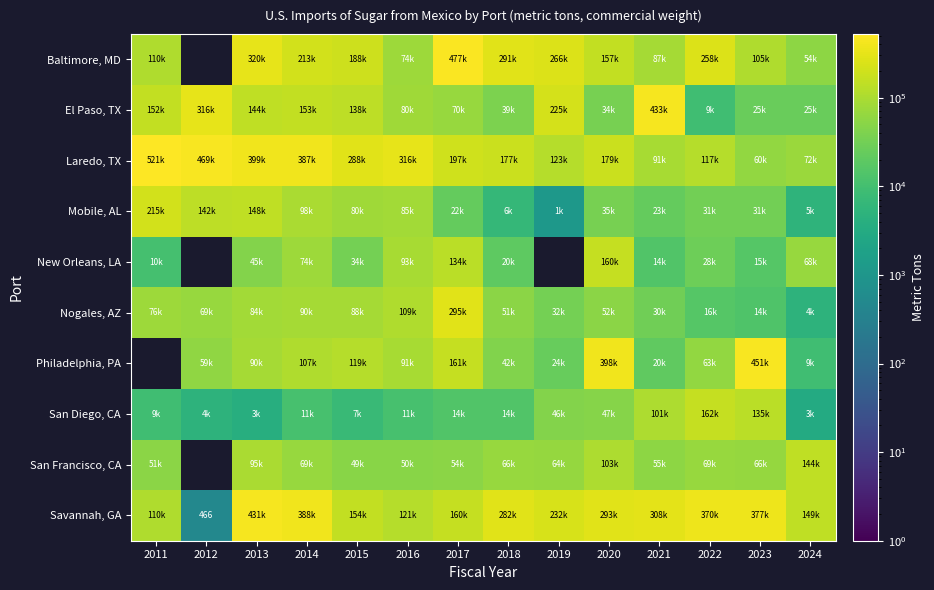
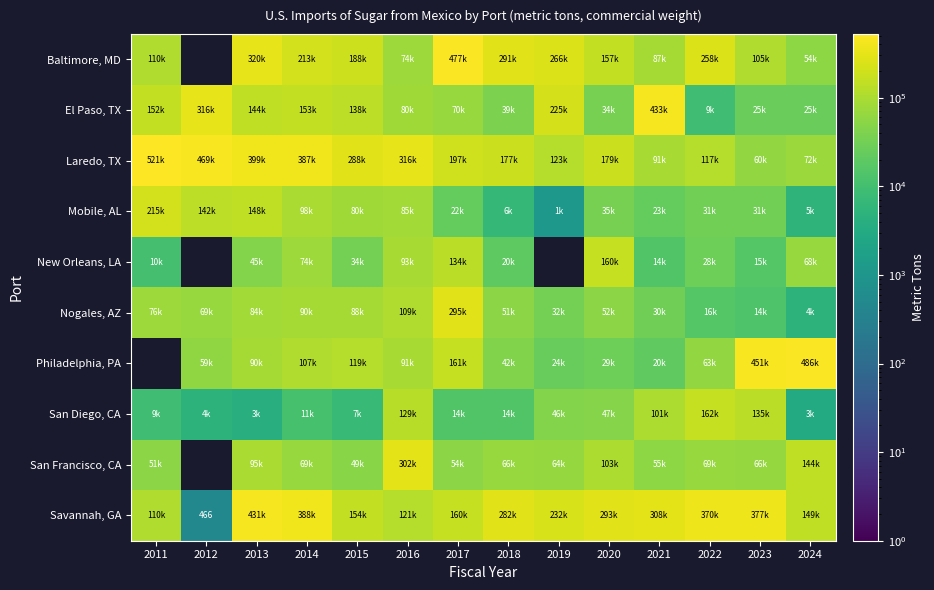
  {
    "Baltimore, MD": {
      "2011": "110k",
      "2013": "320k",
      "2014": "213k",
      "2015": "188k",
      "2016": "74k",
      "2017": "477k",
      "2018": "291k",
      "2019": "266k",
      "2020": "157k",
      "2021": "87k",
      "2022": "258k",
      "2023": "105k",
      "2024": "54k"
    },
    "El Paso, TX": {
      "2011": "152k",
      "2012": "316k",
      "2013": "144k",
      "2014": "153k",
      "2015": "138k",
      "2016": "80k",
      "2017": "70k",
      "2018": "39k",
      "2019": "225k",
      "2020": "34k",
      "2021": "433k",
      "2022": "9k",
      "2023": "25k",
      "2024": "25k"
    },
    "Laredo, TX": {
      "2011": "521k",
      "2012": "469k",
      "2013": "399k",
      "2014": "387k",
      "2015": "288k",
      "2016": "316k",
      "2017": "197k",
      "2018": "177k",
      "2019": "123k",
      "2020": "179k",
      "2021": "91k",
      "2022": "117k",
      "2023": "60k",
      "2024": "72k"
    },
    "Mobile, AL": {
      "2011": "215k",
      "2012": "142k",
      "2013": "148k",
      "2014": "98k",
      "2015": "80k",
      "2016": "85k",
      "2017": "22k",
      "2018": "6k",
      "2019": "1k",
      "2020": "35k",
      "2021": "23k",
      "2022": "31k",
      "2023": "31k",
      "2024": "5k"
    },
    "New Orleans, LA": {
      "2011": "10k",
      "2013": "45k",
      "2014": "74k",
      "2015": "34k",
      "2016": "93k",
      "2017": "134k",
      "2018": "20k",
      "2020": "160k",
      "2021": "14k",
      "2022": "28k",
      "2023": "15k",
      "2024": "68k"
    },
    "Nogales, AZ": {
      "2011": "76k",
      "2012": "69k",
      "2013": "84k",
      "2014": "90k",
      "2015": "88k",
      "2016": "109k",
      "2017": "295k",
      "2018": "51k",
      "2019": "32k",
      "2020": "52k",
      "2021": "30k",
      "2022": "16k",
      "2023": "14k",
      "2024": "4k"
    },
    "Philadelphia, PA": {
      "2012": "59k",
      "2013": "90k",
      "2014": "107k",
      "2015": "119k",
      "2016": "91k",
      "2017": "161k",
      "2018": "42k",
      "2019": "24k",
-     "2020": "398k",
+     "2020": "29k",
      "2021": "20k",
      "2022": "63k",
      "2023": "451k",
-     "2024": "9k"
+     "2024": "486k"
    },
    "San Diego, CA": {
      "2011": "9k",
      "2012": "4k",
      "2013": "3k",
      "2014": "11k",
      "2015": "7k",
-     "2016": "11k",
+     "2016": "129k",
      "2017": "14k",
      "2018": "14k",
      "2019": "46k",
      "2020": "47k",
      "2021": "101k",
      "2022": "162k",
      "2023": "135k",
      "2024": "3k"
    },
    "San Francisco, CA": {
      "2011": "51k",
      "2013": "95k",
      "2014": "69k",
      "2015": "49k",
-     "2016": "50k",
+     "2016": "302k",
      "2017": "54k",
      "2018": "66k",
      "2019": "64k",
      "2020": "103k",
      "2021": "55k",
      "2022": "69k",
      "2023": "66k",
      "2024": "144k"
    },
    "Savannah, GA": {
      "2011": "110k",
      "2012": "466",
      "2013": "431k",
      "2014": "388k",
      "2015": "154k",
      "2016": "121k",
      "2017": "160k",
      "2018": "282k",
      "2019": "232k",
      "2020": "293k",
      "2021": "308k",
      "2022": "370k",
      "2023": "377k",
      "2024": "149k"
    }
  }
